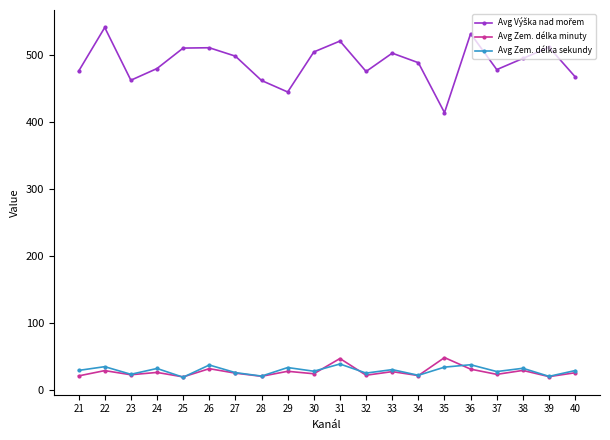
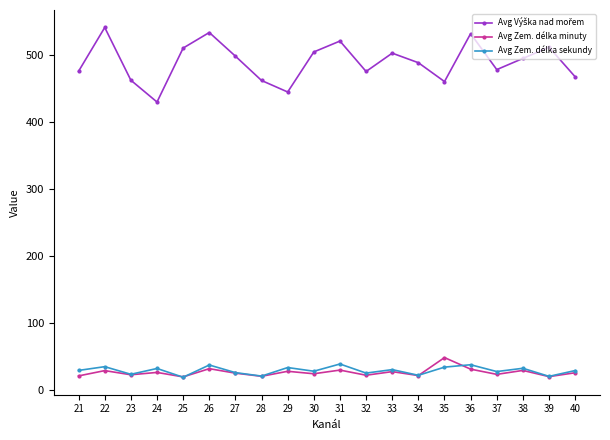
  {
    "Avg Výška nad mořem": {
      "21": 480,
      "22": 540,
      "23": 460,
-     "24": 480,
+     "24": 430,
      "25": 510,
-     "26": 510,
+     "26": 530,
      "27": 500,
      "28": 460,
      "29": 450,
      "30": 510,
      "31": 520,
      "32": 480,
      "33": 500,
      "34": 490,
-     "35": 410,
+     "35": 460,
      "36": 530,
      "37": 480,
      "40": 470
    },
    "Avg Zem. délka minuty": {
      "21": 20,
      "22": 30,
      "24": 30,
      "26": 30,
      "29": 30,
      "30": 20,
-     "31": 50,
+     "31": 30,
      "35": 50,
      "36": 30,
      "37": 20
    },
    "Avg Zem. délka sekundy": {
      "21": 30,
      "22": 30,
      "24": 30,
      "26": 40,
      "29": 30,
      "30": 30,
      "31": 40,
      "35": 30,
      "36": 40,
      "37": 30
    }
  }
